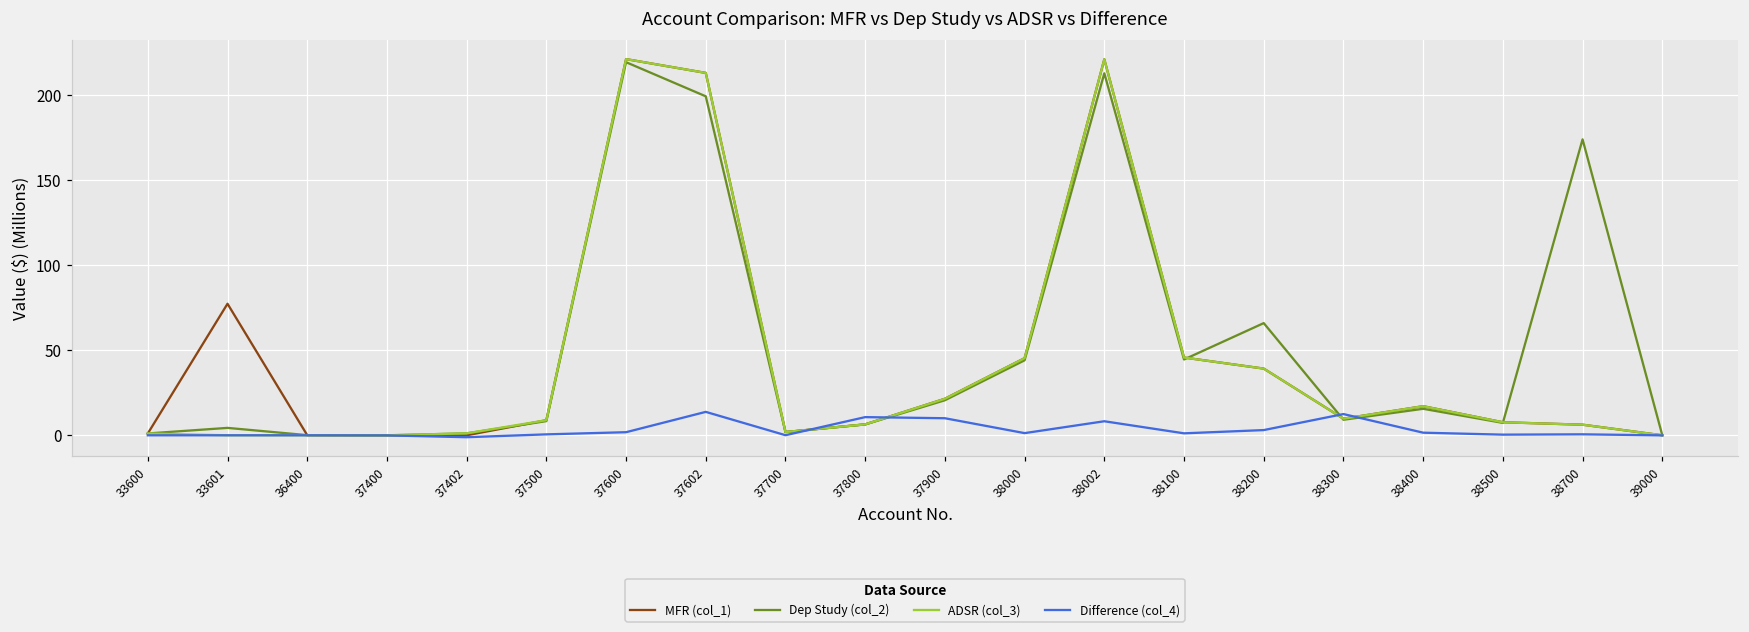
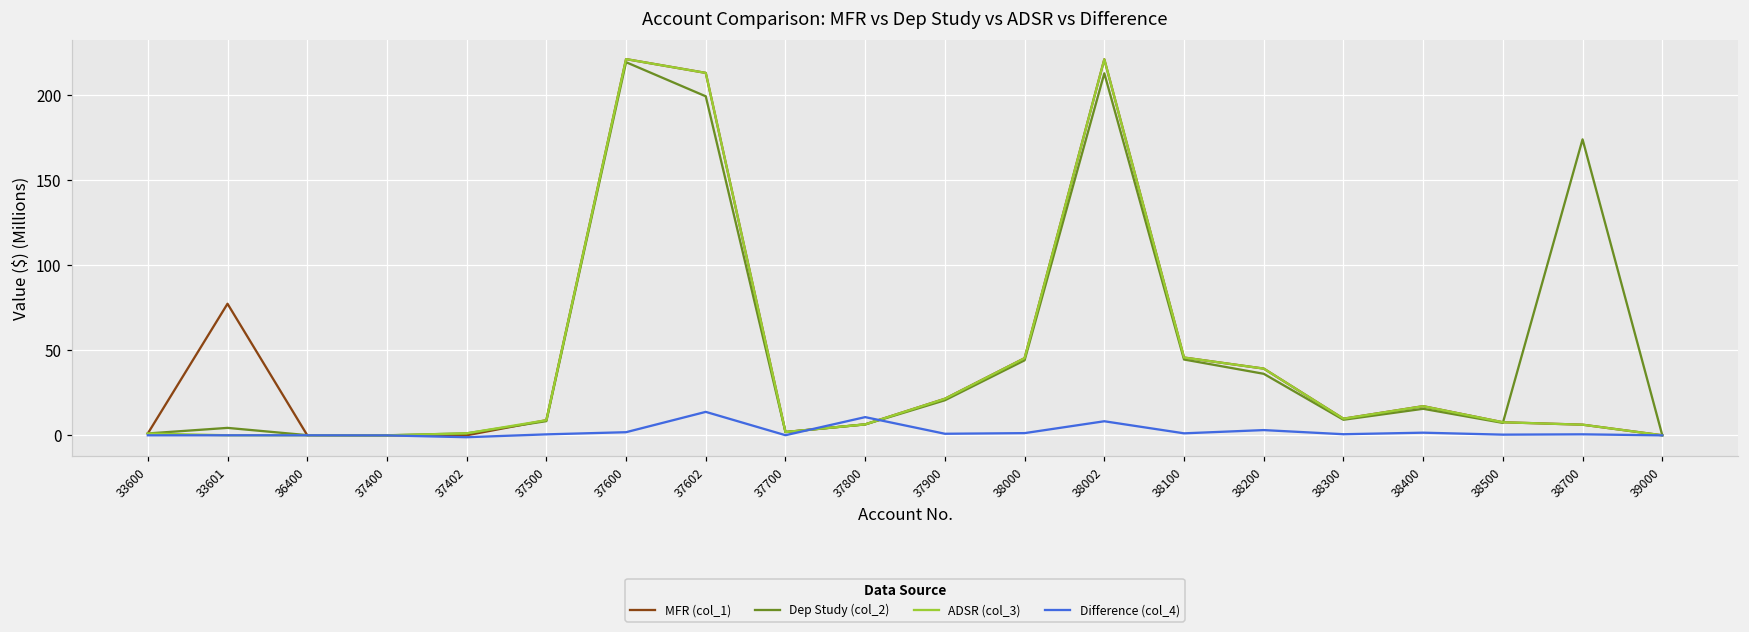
  {
    "MFR (col_1)": {
      "33601": 77
    },
    "Dep Study (col_2)": {
      "33601": 4,
      "37600": 219,
      "37602": 199,
      "38002": 213,
-     "38200": 66,
+     "38200": 36,
      "38700": 174
    },
    "Difference (col_4)": {
      "37500": 1,
      "37600": 2,
      "37602": 14,
      "37700": 0,
      "37800": 11,
-     "37900": 10,
+     "37900": 1,
      "38000": 1,
      "38002": 8,
      "38100": 1,
      "38200": 3,
-     "38300": 12,
+     "38300": 1,
      "38400": 2,
      "38500": 0,
      "38700": 1
    }
  }
